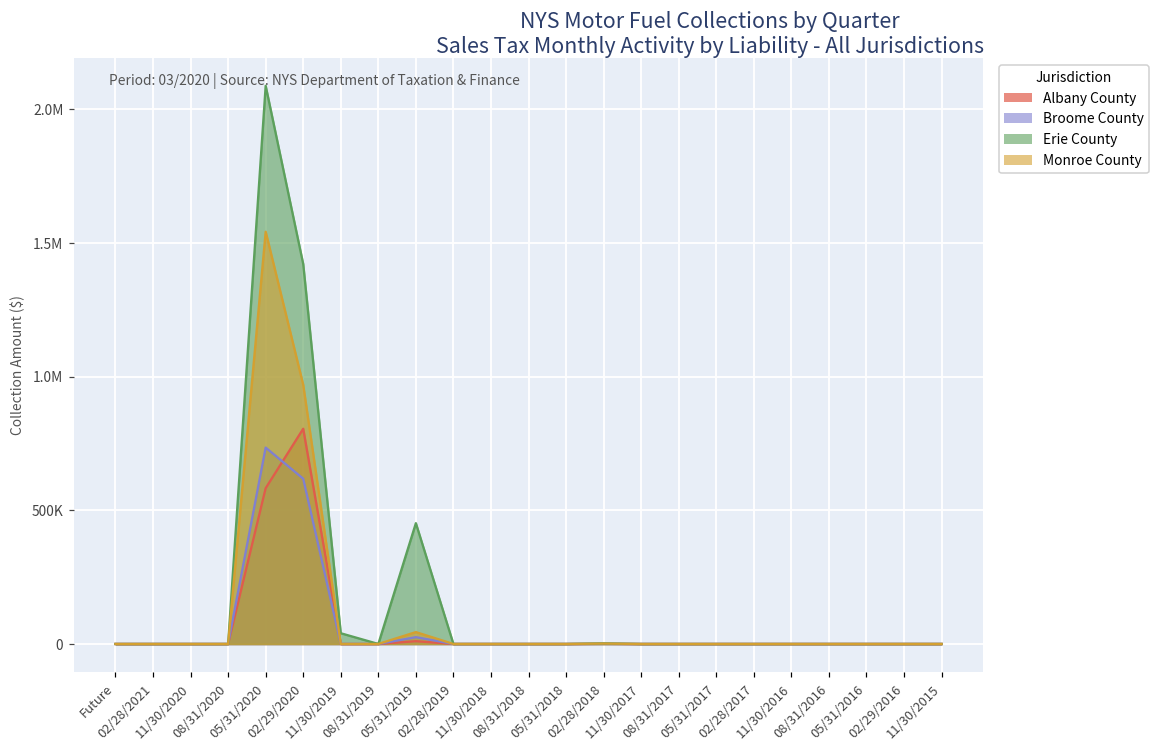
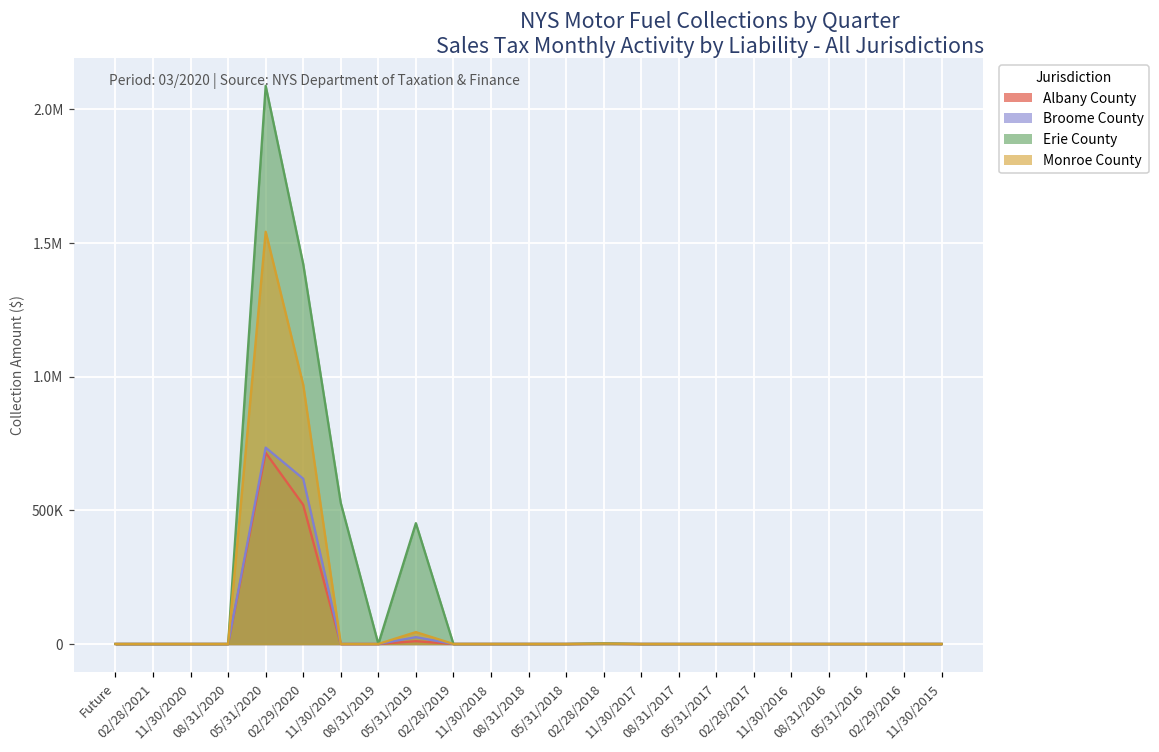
  {
    "Albany County": {
-     "05/31/2020": 580000,
-     "02/29/2020": 800000,
+     "05/31/2020": 720000,
+     "02/29/2020": 520000,
      "05/31/2019": 10000
    },
    "Broome County": {
      "05/31/2020": 730000,
      "02/29/2020": 620000,
      "05/31/2019": 30000
    },
    "Erie County": {
      "05/31/2020": 2090000,
      "02/29/2020": 1420000,
-     "11/30/2019": 40000,
+     "11/30/2019": 530000,
      "05/31/2019": 450000
    },
    "Monroe County": {
      "05/31/2020": 1540000,
      "02/29/2020": 970000,
      "05/31/2019": 40000
    }
  }
